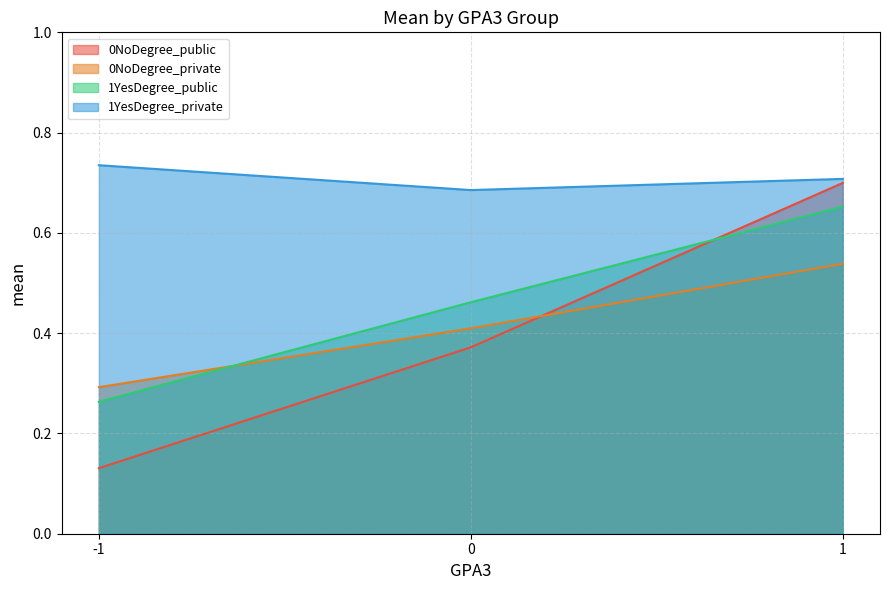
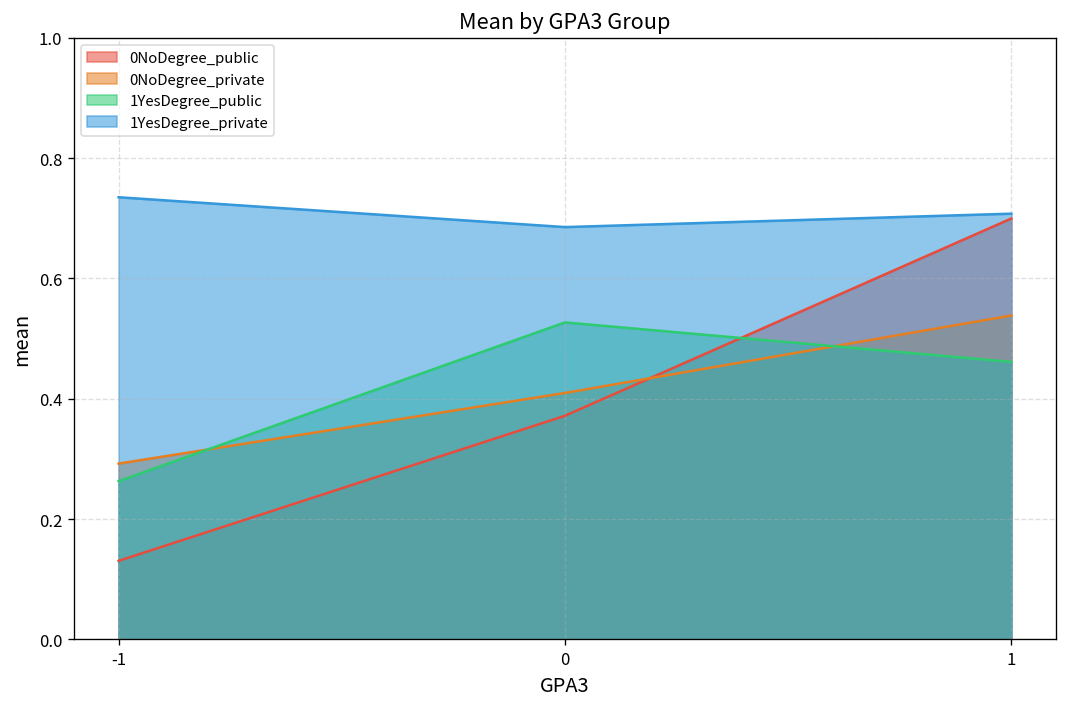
  {
    "1YesDegree_public": {
      "-1": 0.26,
-     "0": 0.46,
-     "1": 0.65
+     "0": 0.53,
+     "1": 0.46
    },
    "1YesDegree_private": {
      "-1": 0.74,
      "0": 0.69,
      "1": 0.71
    }
  }
